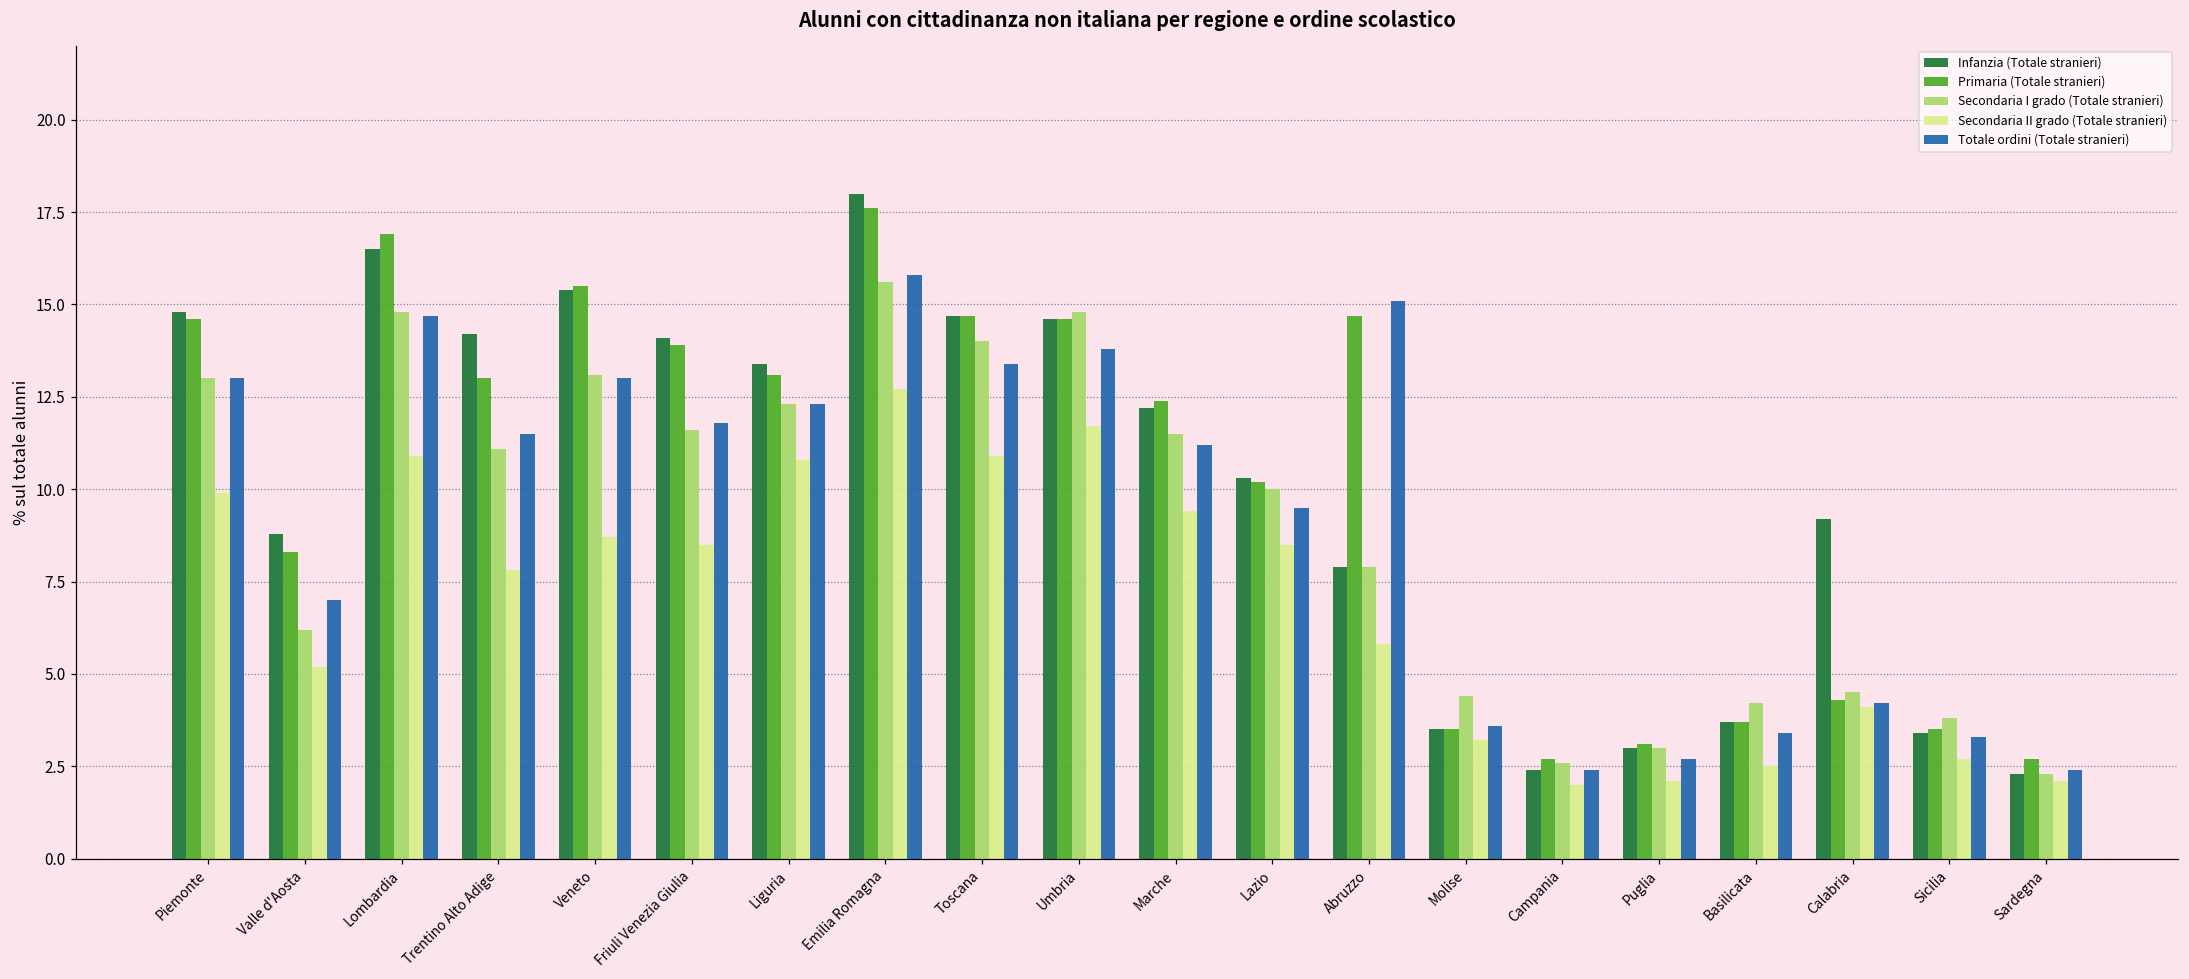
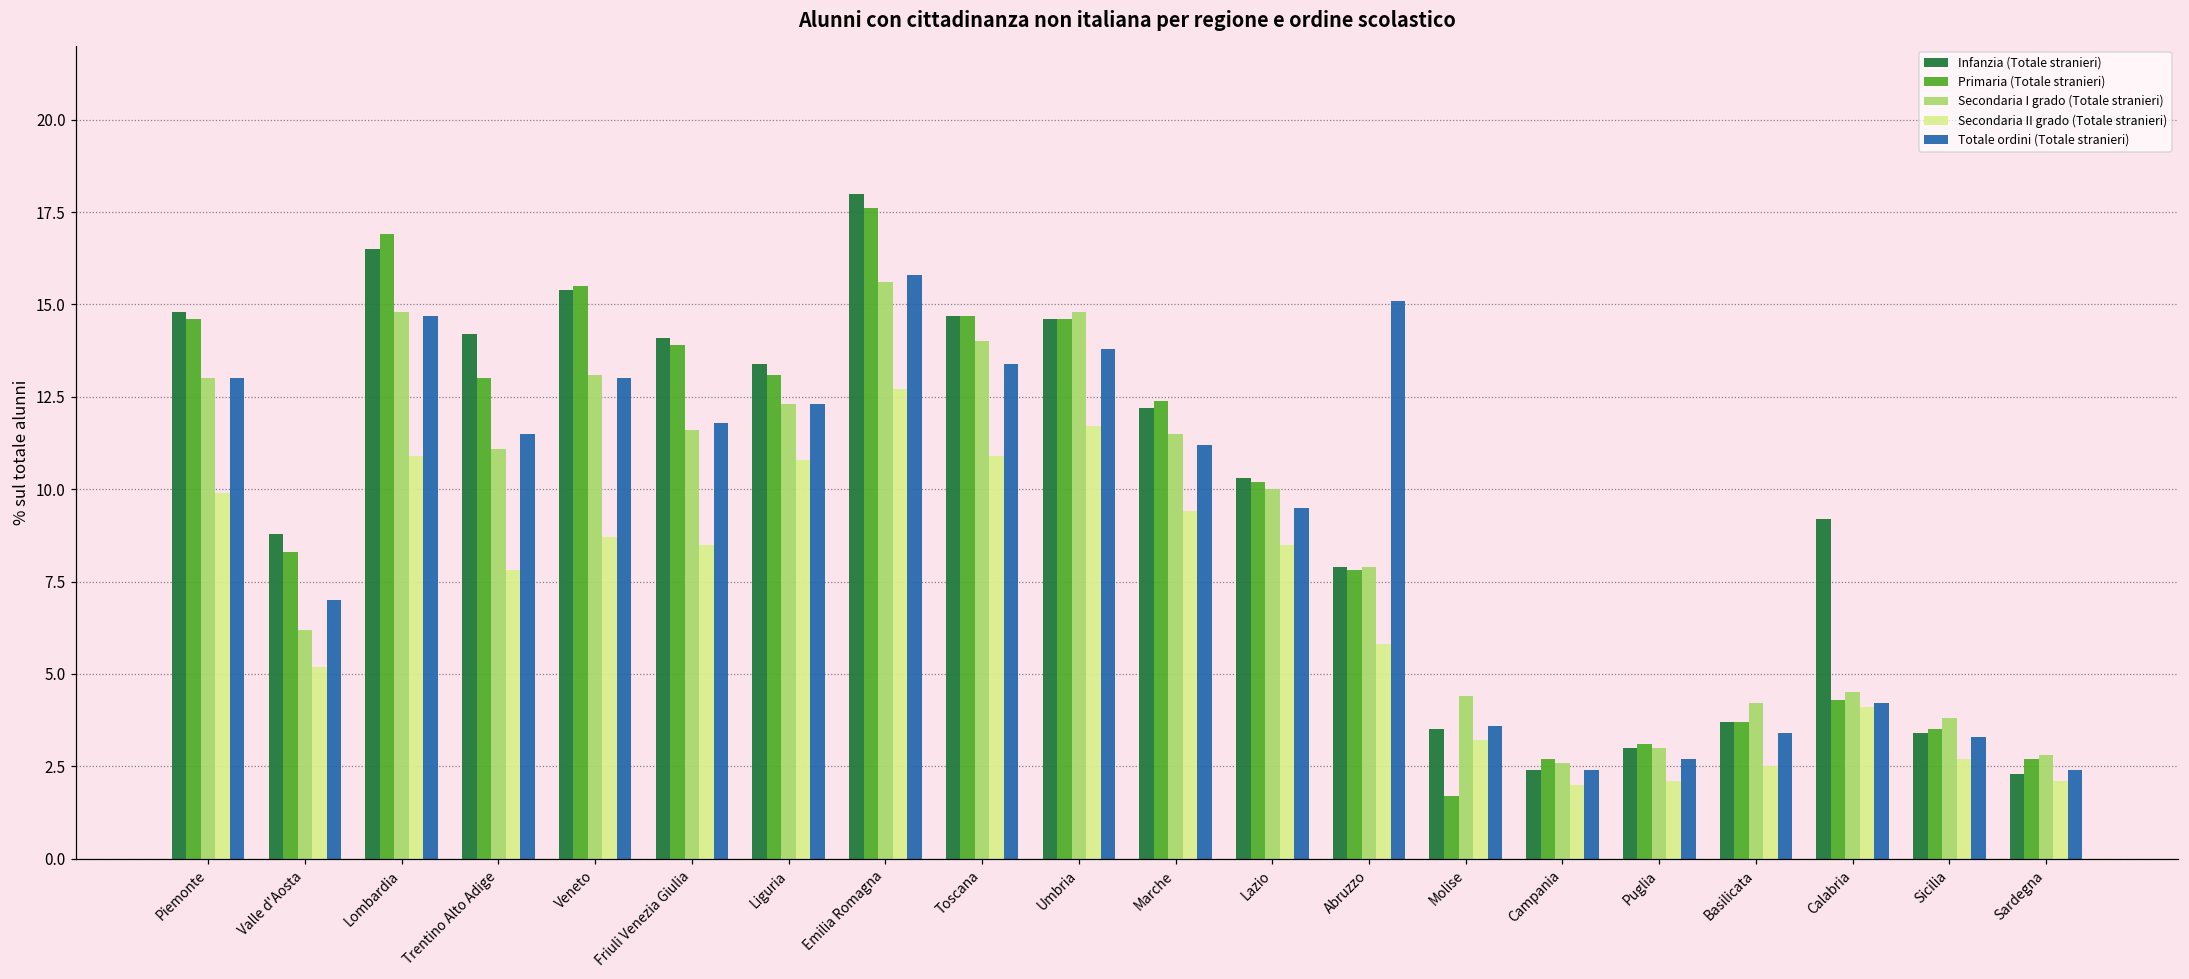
  {
    "Infanzia (Totale stranieri)": {
      "Piemonte": 14.8,
      "Valle d'Aosta": 8.8,
      "Lombardia": 16.5,
      "Trentino Alto Adige": 14.2,
      "Veneto": 15.4,
      "Friuli Venezia Giulia": 14.1,
      "Liguria": 13.4,
      "Emilia Romagna": 18.0,
      "Toscana": 14.7,
      "Umbria": 14.6,
      "Marche": 12.2,
      "Lazio": 10.3,
      "Abruzzo": 7.9,
      "Molise": 3.5,
      "Campania": 2.4,
      "Puglia": 3.0,
      "Basilicata": 3.7,
      "Calabria": 9.2,
      "Sicilia": 3.4,
      "Sardegna": 2.3
    },
    "Primaria (Totale stranieri)": {
      "Piemonte": 14.6,
      "Valle d'Aosta": 8.3,
      "Lombardia": 16.9,
      "Trentino Alto Adige": 13.0,
      "Veneto": 15.5,
      "Friuli Venezia Giulia": 13.9,
      "Liguria": 13.1,
      "Emilia Romagna": 17.6,
      "Toscana": 14.7,
      "Umbria": 14.6,
      "Marche": 12.4,
      "Lazio": 10.2,
-     "Abruzzo": 14.7,
-     "Molise": 3.5,
+     "Abruzzo": 7.8,
+     "Molise": 1.7,
      "Campania": 2.7,
      "Puglia": 3.1,
      "Basilicata": 3.7,
      "Calabria": 4.3,
      "Sicilia": 3.5,
      "Sardegna": 2.7
    },
    "Secondaria I grado (Totale stranieri)": {
      "Piemonte": 13.0,
      "Valle d'Aosta": 6.2,
      "Lombardia": 14.8,
      "Trentino Alto Adige": 11.1,
      "Veneto": 13.1,
      "Friuli Venezia Giulia": 11.6,
      "Liguria": 12.3,
      "Emilia Romagna": 15.6,
      "Toscana": 14.0,
      "Umbria": 14.8,
      "Marche": 11.5,
      "Lazio": 10.0,
      "Abruzzo": 7.9,
      "Molise": 4.4,
      "Campania": 2.6,
      "Puglia": 3.0,
      "Basilicata": 4.2,
      "Calabria": 4.5,
      "Sicilia": 3.8,
-     "Sardegna": 2.3
+     "Sardegna": 2.8
    },
    "Secondaria II grado (Totale stranieri)": {
      "Piemonte": 9.9,
      "Valle d'Aosta": 5.2,
      "Lombardia": 10.9,
      "Trentino Alto Adige": 7.8,
      "Veneto": 8.7,
      "Friuli Venezia Giulia": 8.5,
      "Liguria": 10.8,
      "Emilia Romagna": 12.7,
      "Toscana": 10.9,
      "Umbria": 11.7,
      "Marche": 9.4,
      "Lazio": 8.5,
      "Abruzzo": 5.8,
      "Molise": 3.2,
      "Campania": 2.0,
      "Puglia": 2.1,
      "Basilicata": 2.5,
      "Calabria": 4.1,
      "Sicilia": 2.7,
      "Sardegna": 2.1
    },
    "Totale ordini (Totale stranieri)": {
      "Piemonte": 13.0,
      "Valle d'Aosta": 7.0,
      "Lombardia": 14.7,
      "Trentino Alto Adige": 11.5,
      "Veneto": 13.0,
      "Friuli Venezia Giulia": 11.8,
      "Liguria": 12.3,
      "Emilia Romagna": 15.8,
      "Toscana": 13.4,
      "Umbria": 13.8,
      "Marche": 11.2,
      "Lazio": 9.5,
      "Abruzzo": 15.1,
      "Molise": 3.6,
      "Campania": 2.4,
      "Puglia": 2.7,
      "Basilicata": 3.4,
      "Calabria": 4.2,
      "Sicilia": 3.3,
      "Sardegna": 2.4
    }
  }
